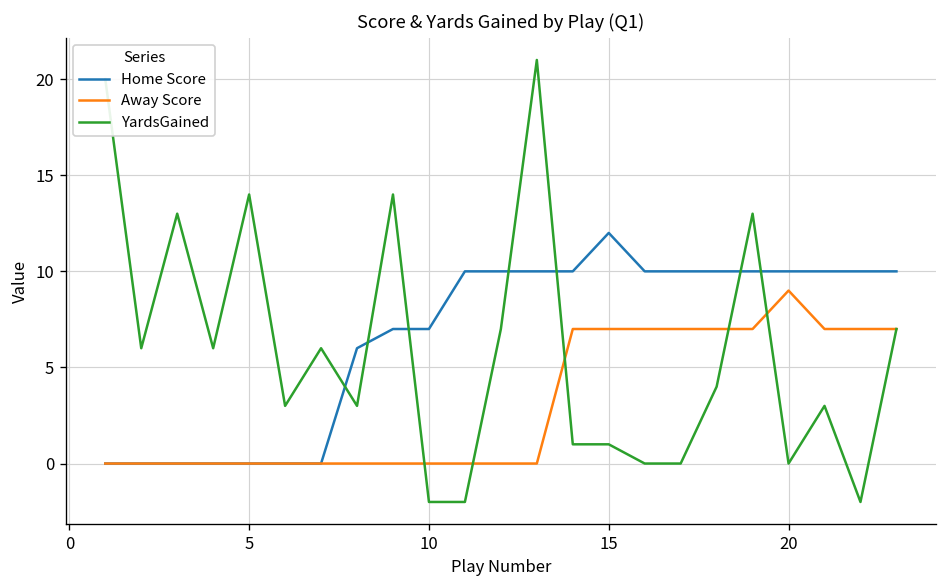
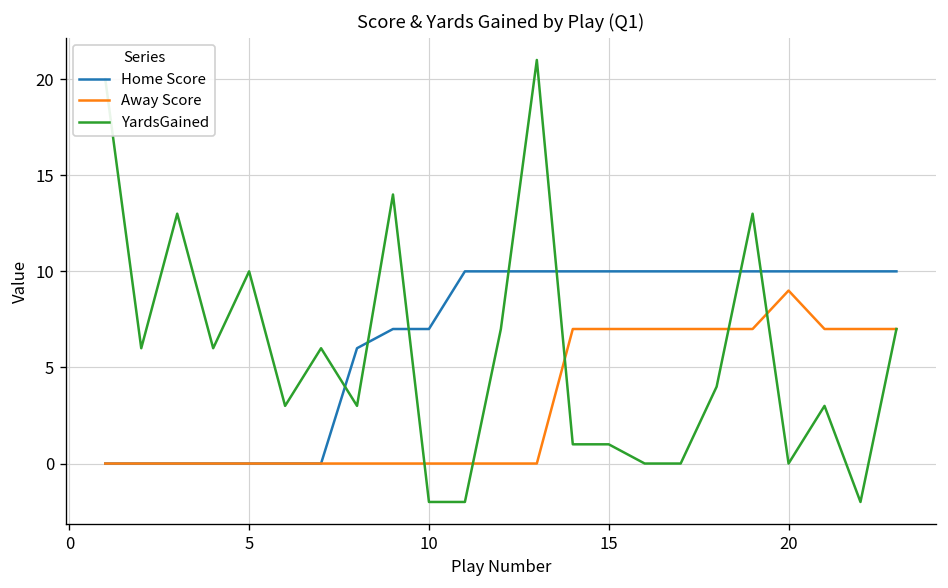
  {
    "Home Score": {
      "10": 7,
-     "15": 12,
+     "15": 10,
      "20": 10
    },
    "Away Score": {
      "10": 0,
      "15": 7,
      "20": 9
    },
    "YardsGained": {
-     "5": 14,
+     "5": 10,
      "10": -2,
      "15": 1,
      "20": 0
    }
  }
